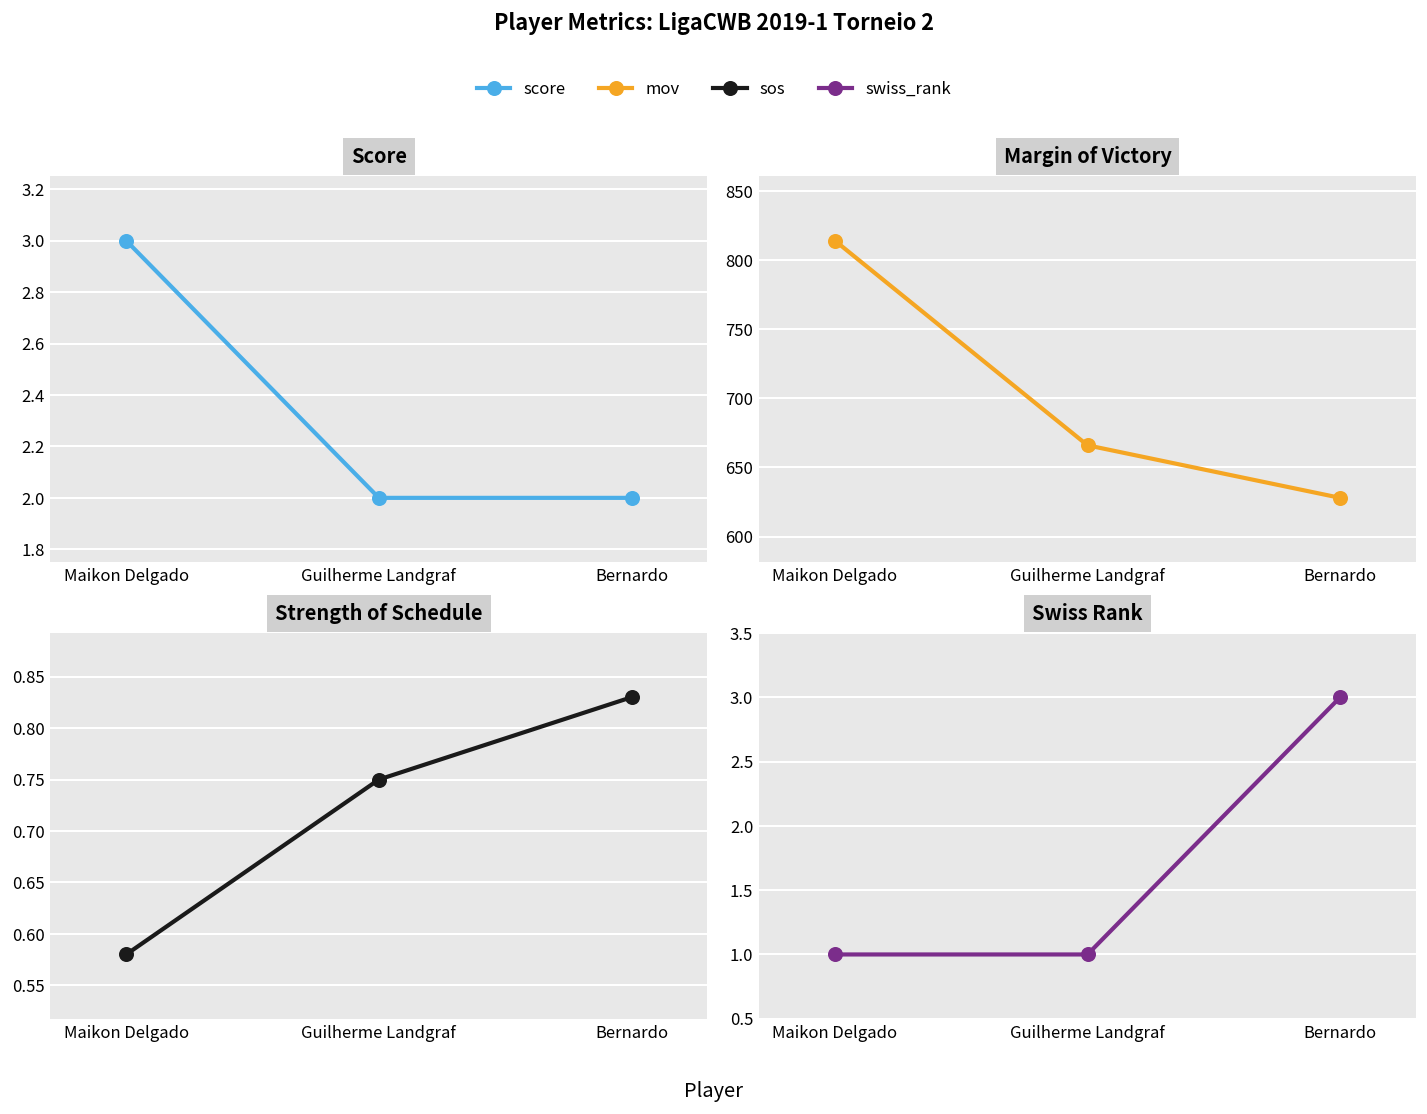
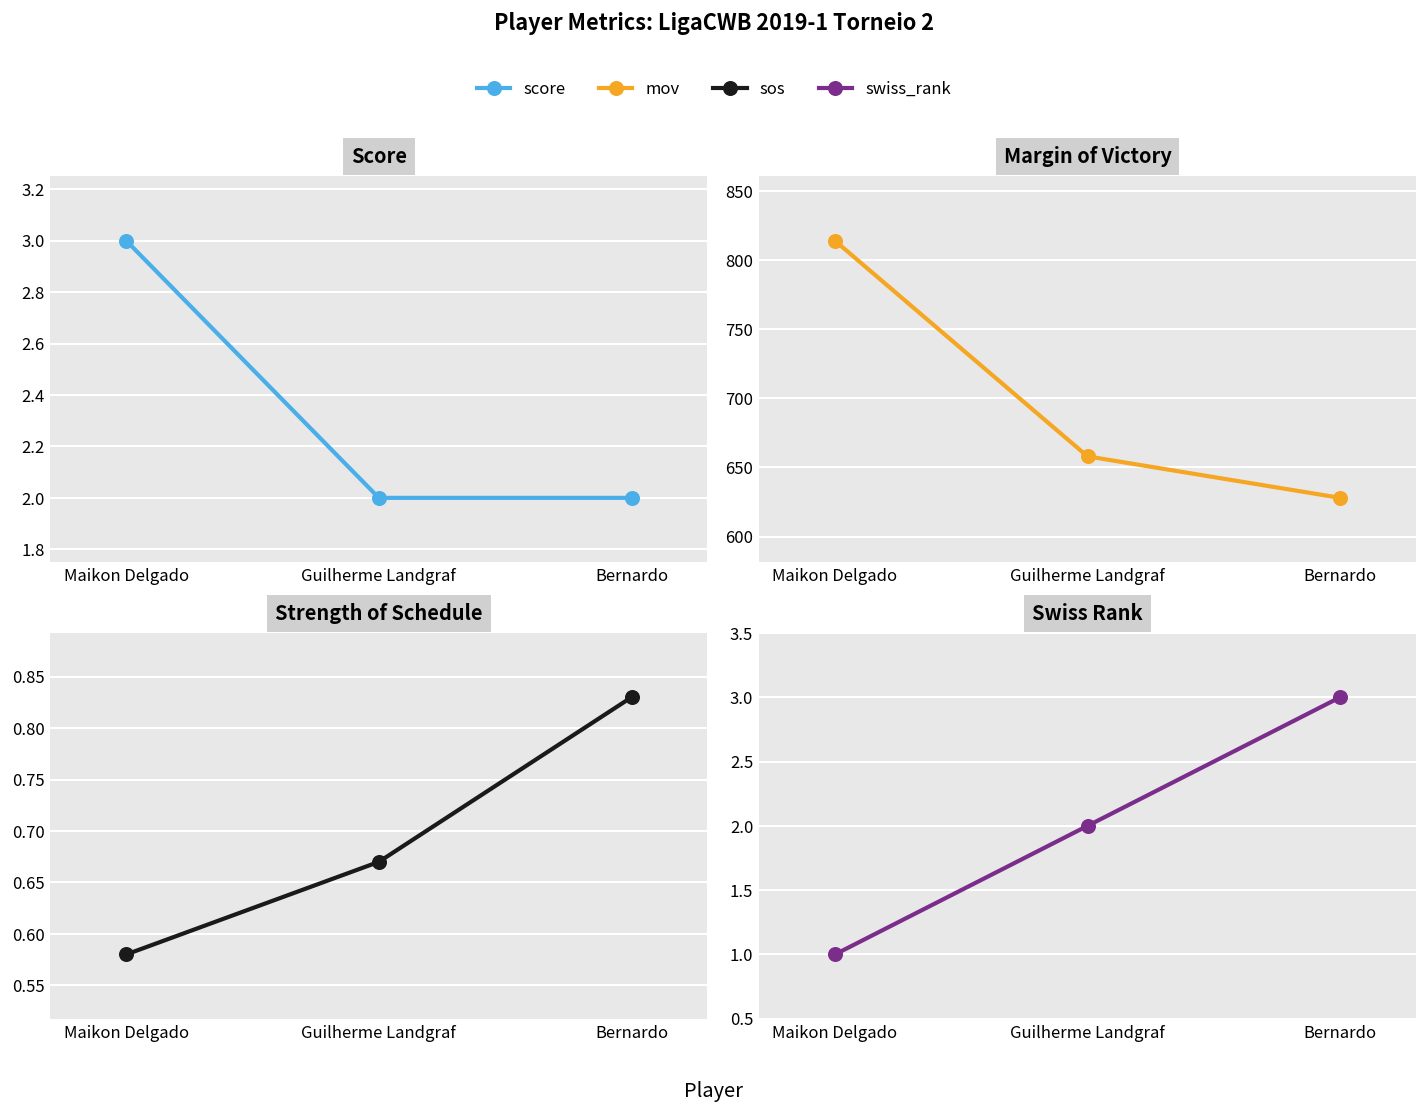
  {
    "Score": {
      "Maikon Delgado": 3.00,
      "Guilherme Landgraf": 2.00,
      "Bernardo": 2.00
    },
    "Margin of Victory": {
      "Maikon Delgado": 814,
-     "Guilherme Landgraf": 666,
+     "Guilherme Landgraf": 658,
      "Bernardo": 628
    },
    "Strength of Schedule": {
      "Maikon Delgado": 0.58,
-     "Guilherme Landgraf": 0.75,
+     "Guilherme Landgraf": 0.67,
      "Bernardo": 0.83
    },
    "Swiss Rank": {
      "Maikon Delgado": 1,
-     "Guilherme Landgraf": 1,
+     "Guilherme Landgraf": 2,
      "Bernardo": 3
    }
  }
